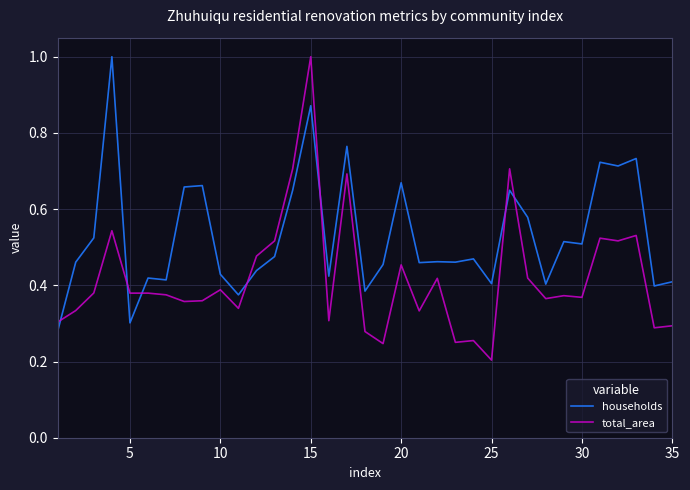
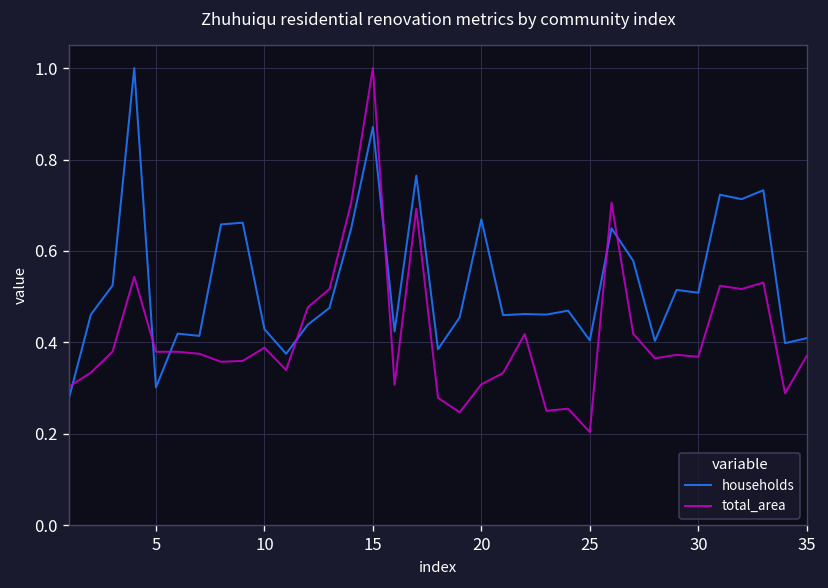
  {
    "households": {
      "5": 0.30,
      "10": 0.43,
      "15": 0.87,
      "20": 0.67,
      "25": 0.40,
      "30": 0.51,
      "35": 0.41
    },
    "total_area": {
      "5": 0.38,
      "10": 0.39,
      "15": 1.00,
-     "20": 0.45,
+     "20": 0.31,
      "25": 0.20,
      "30": 0.37,
-     "35": 0.29
+     "35": 0.37
    }
  }
